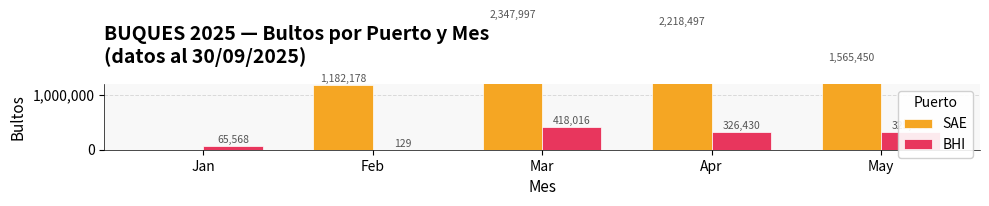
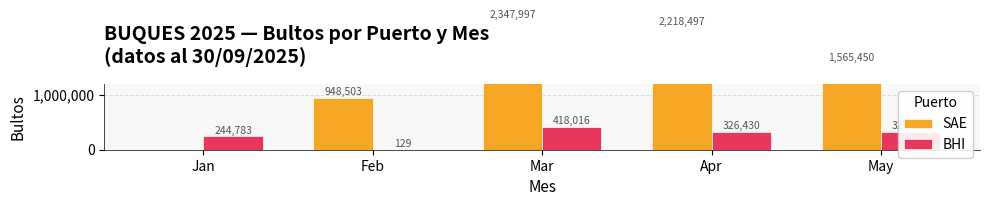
  {
    "SAE": {
-     "Feb": "1,182,178"
+     "Feb": "948,503"
    },
    "BHI": {
-     "Jan": "65,568",
+     "Jan": "244,783",
      "Feb": "129",
      "Mar": "418,016",
      "Apr": "326,430"
    }
  }
